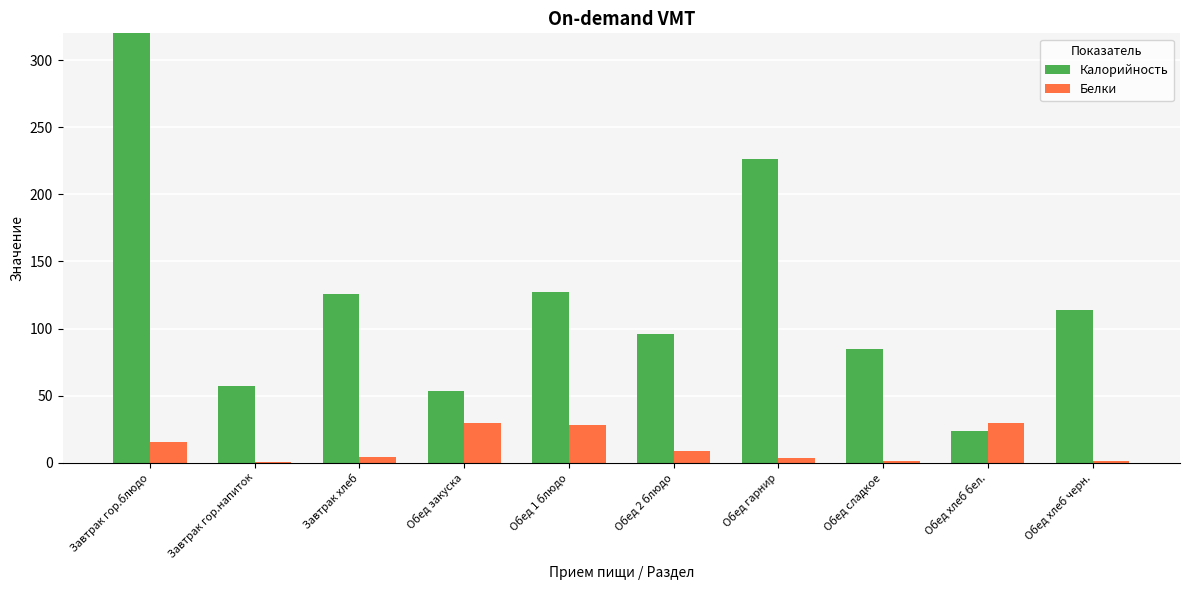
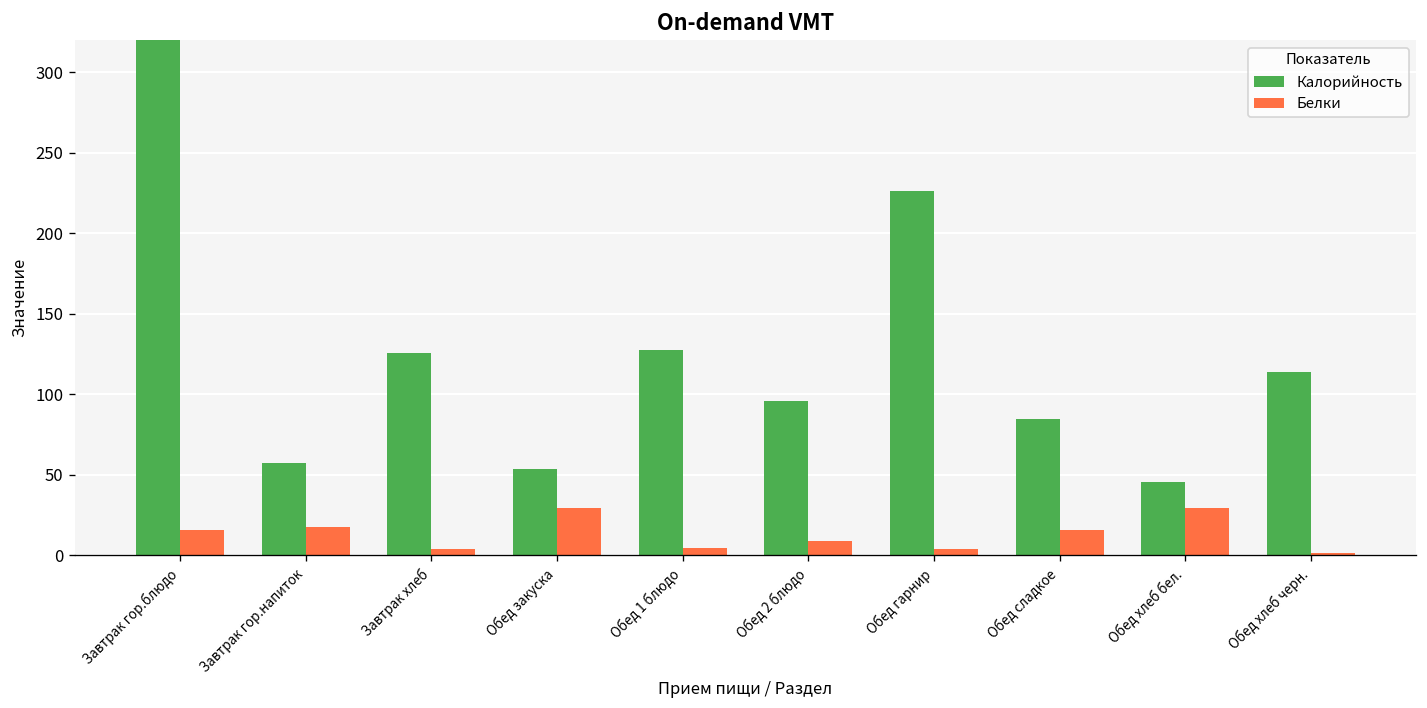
  {
    "Калорийность": {
      "Завтрак гор.напиток": 57,
      "Завтрак хлеб": 126,
      "Обед закуска": 54,
      "Обед 1 блюдо": 128,
      "Обед 2 блюдо": 96,
      "Обед гарнир": 226,
      "Обед сладкое": 85,
-     "Обед хлеб бел.": 24,
+     "Обед хлеб бел.": 45,
      "Обед хлеб черн.": 114
    },
    "Белки": {
      "Завтрак гор.блюдо": 16,
-     "Завтрак гор.напиток": 0,
+     "Завтрак гор.напиток": 18,
      "Завтрак хлеб": 4,
      "Обед закуска": 29,
-     "Обед 1 блюдо": 28,
+     "Обед 1 блюдо": 5,
      "Обед 2 блюдо": 9,
      "Обед гарнир": 4,
-     "Обед сладкое": 1,
+     "Обед сладкое": 16,
      "Обед хлеб бел.": 29
    }
  }
